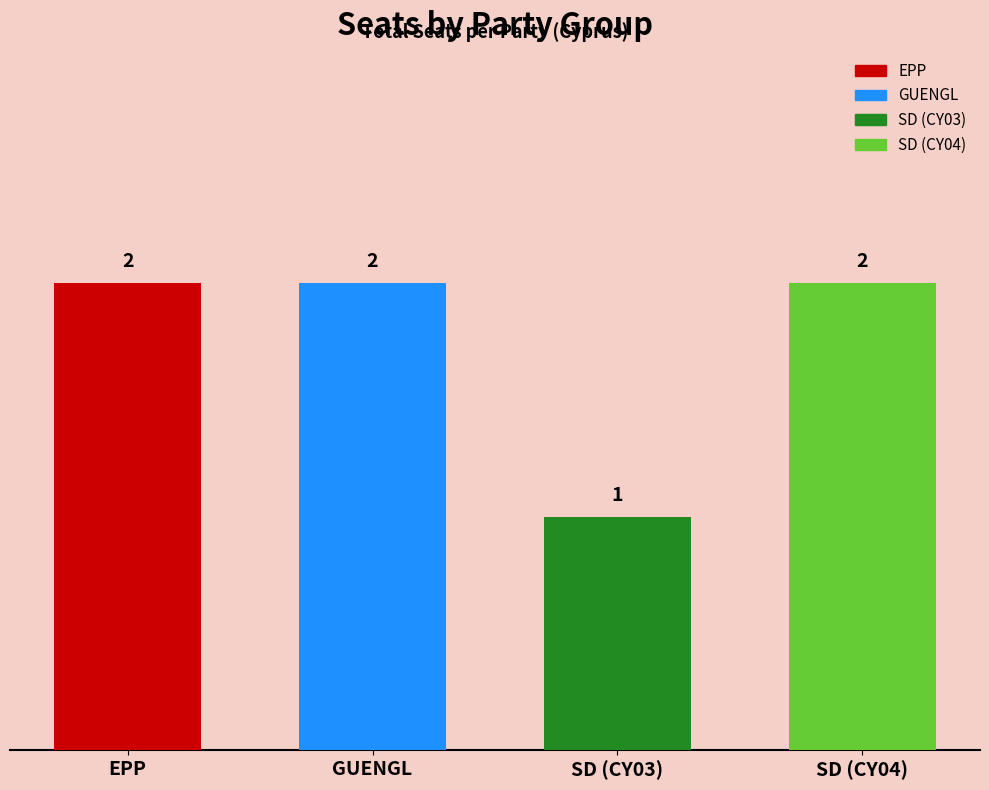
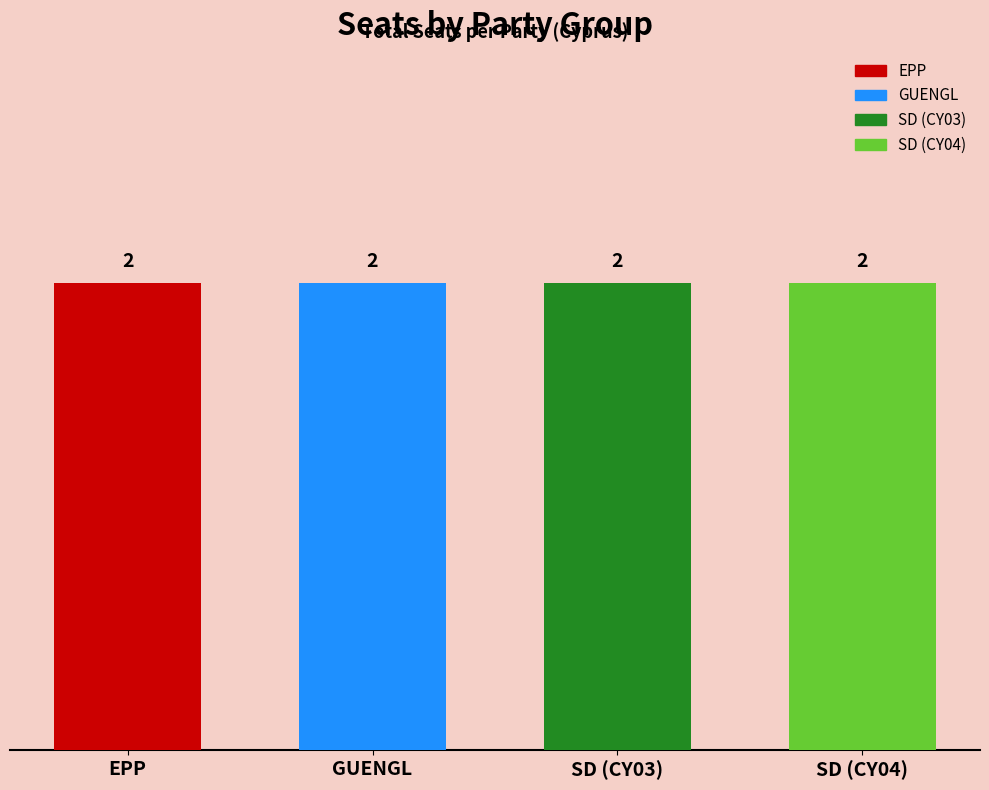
  {
    "EPP": 2,
    "GUENGL": 2,
-   "SD (CY03)": 1,
+   "SD (CY03)": 2,
    "SD (CY04)": 2
  }
